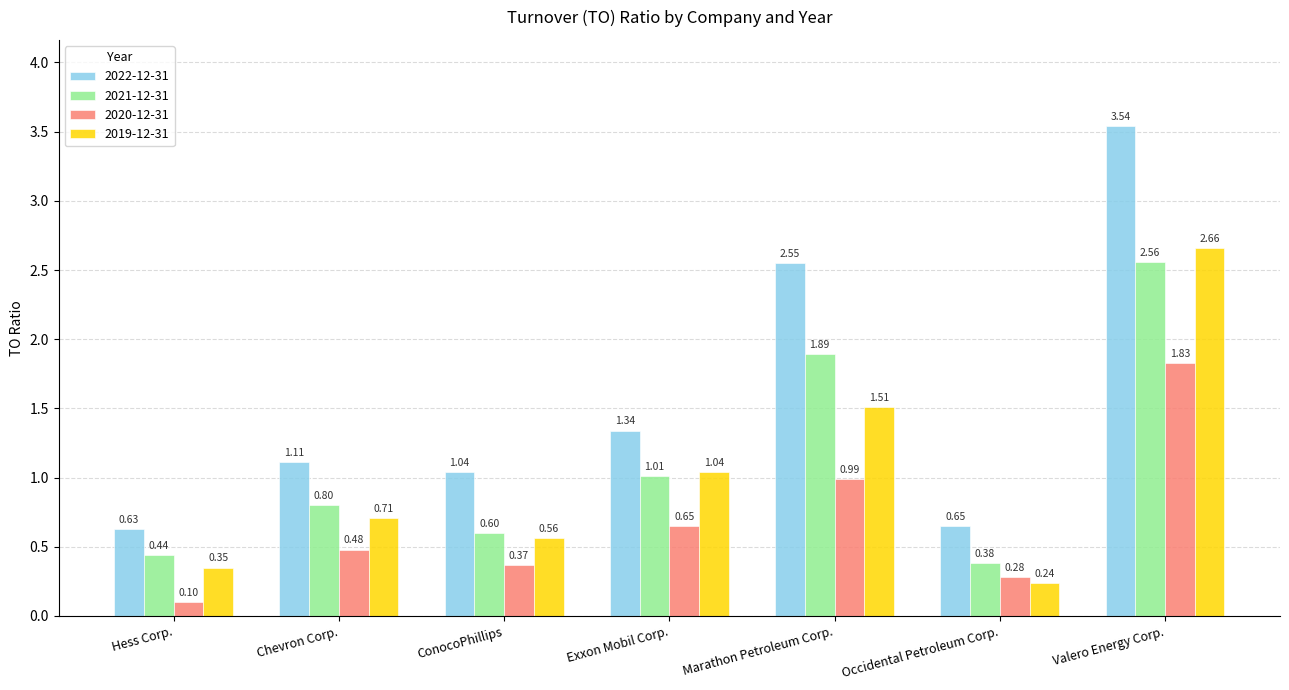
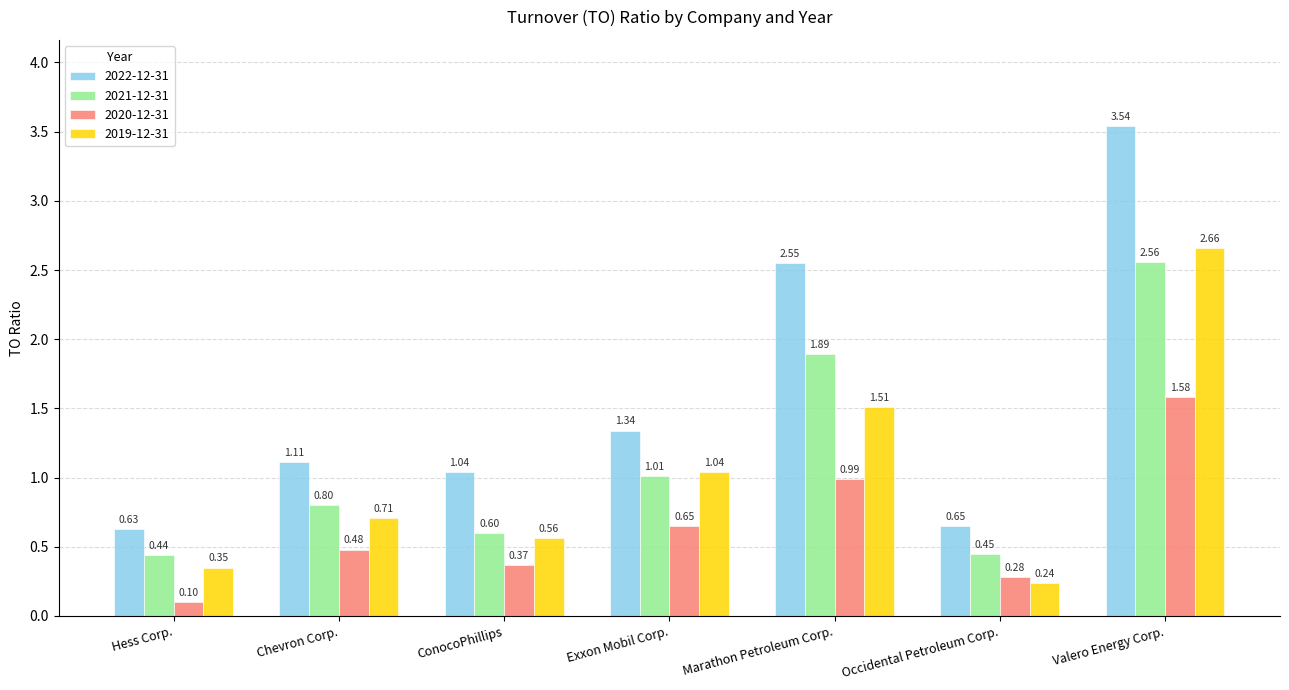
  {
    "2022-12-31": {
      "Hess Corp.": 0.63,
      "Chevron Corp.": 1.11,
      "ConocoPhillips": 1.04,
      "Exxon Mobil Corp.": 1.34,
      "Marathon Petroleum Corp.": 2.55,
      "Occidental Petroleum Corp.": 0.65,
      "Valero Energy Corp.": 3.54
    },
    "2021-12-31": {
      "Hess Corp.": 0.44,
      "Chevron Corp.": 0.80,
      "ConocoPhillips": 0.60,
      "Exxon Mobil Corp.": 1.01,
      "Marathon Petroleum Corp.": 1.89,
-     "Occidental Petroleum Corp.": 0.38,
+     "Occidental Petroleum Corp.": 0.45,
      "Valero Energy Corp.": 2.56
    },
    "2020-12-31": {
      "Hess Corp.": 0.10,
      "Chevron Corp.": 0.48,
      "ConocoPhillips": 0.37,
      "Exxon Mobil Corp.": 0.65,
      "Marathon Petroleum Corp.": 0.99,
      "Occidental Petroleum Corp.": 0.28,
-     "Valero Energy Corp.": 1.83
+     "Valero Energy Corp.": 1.58
    },
    "2019-12-31": {
      "Hess Corp.": 0.35,
      "Chevron Corp.": 0.71,
      "ConocoPhillips": 0.56,
      "Exxon Mobil Corp.": 1.04,
      "Marathon Petroleum Corp.": 1.51,
      "Occidental Petroleum Corp.": 0.24,
      "Valero Energy Corp.": 2.66
    }
  }
